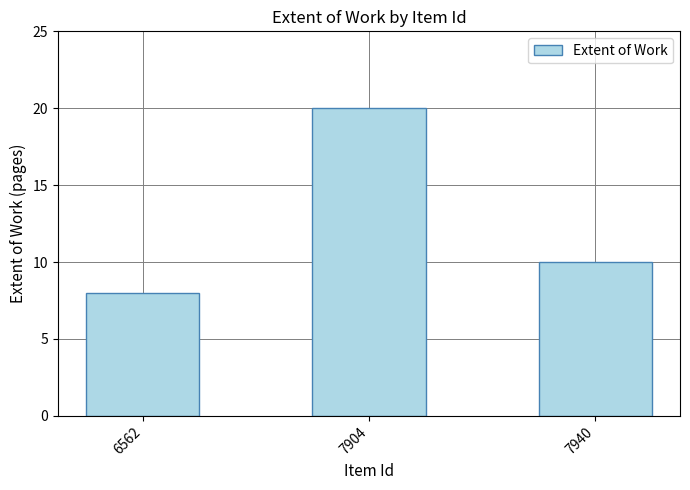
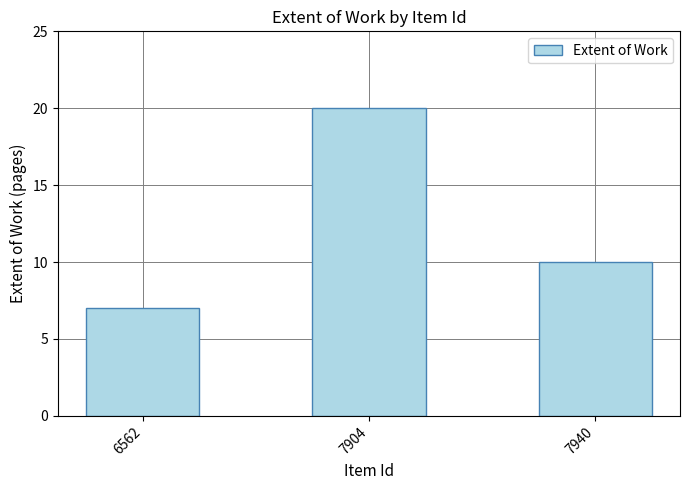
  {
-   "6562": 8,
+   "6562": 7,
    "7904": 20,
    "7940": 10
  }
